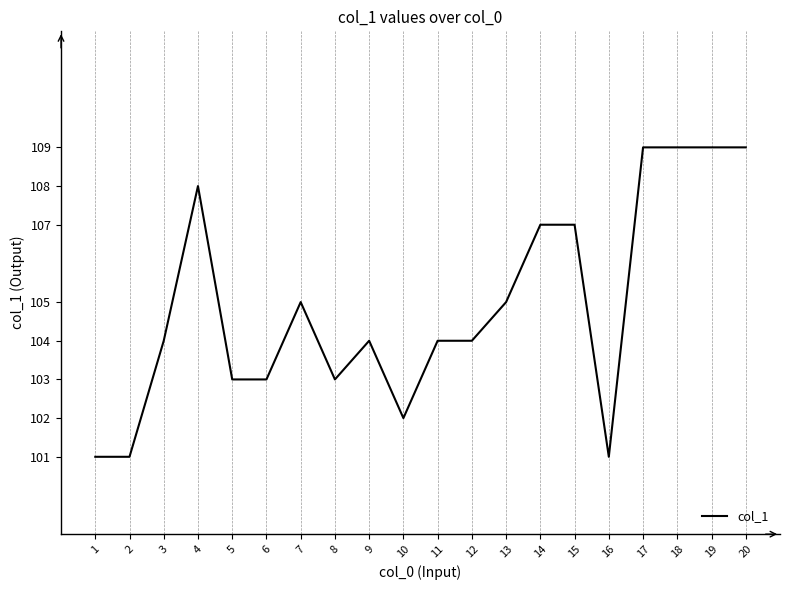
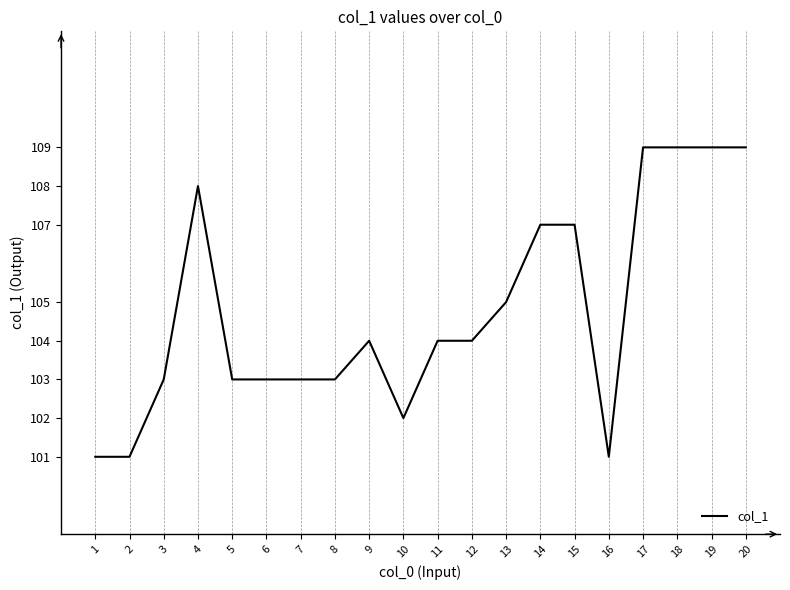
  {
    "1": 101,
    "2": 101,
-   "3": 104,
+   "3": 103,
    "4": 108,
    "5": 103,
    "6": 103,
-   "7": 105,
+   "7": 103,
    "8": 103,
    "9": 104,
    "10": 102,
    "11": 104,
    "12": 104,
    "13": 105,
    "14": 107,
    "15": 107,
    "16": 101,
    "17": 109,
    "18": 109,
    "19": 109,
    "20": 109
  }
